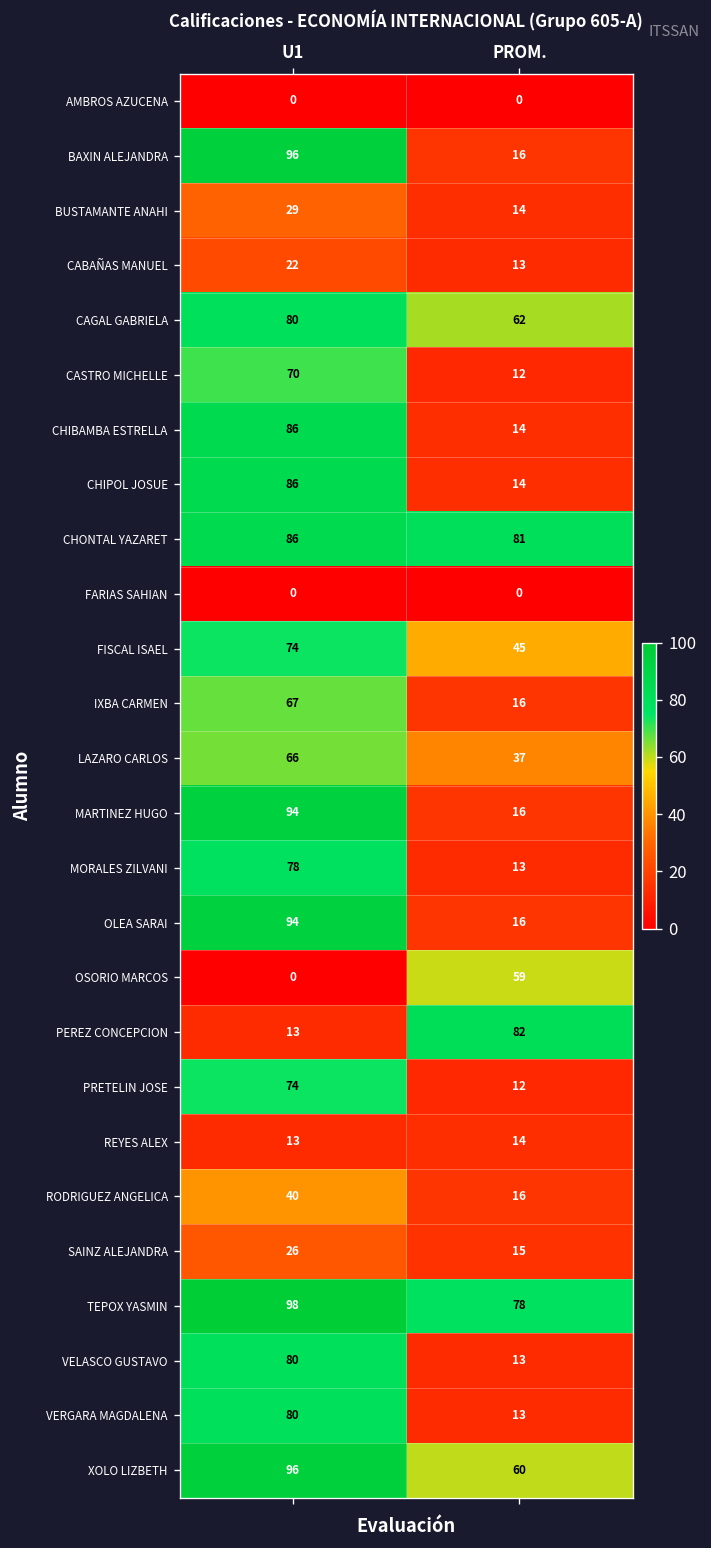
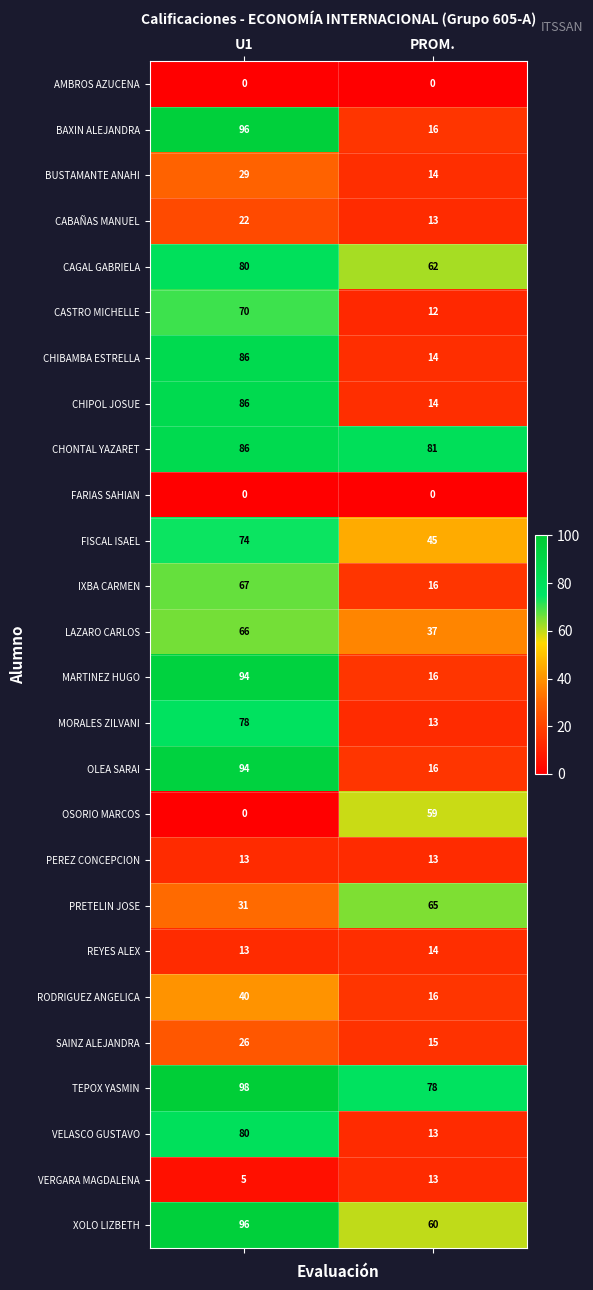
  {
    "AMBROS AZUCENA": {
      "U1": 0,
      "PROM.": 0
    },
    "BAXIN ALEJANDRA": {
      "U1": 96,
      "PROM.": 16
    },
    "BUSTAMANTE ANAHI": {
      "U1": 29,
      "PROM.": 14
    },
    "CABAÑAS MANUEL": {
      "U1": 22,
      "PROM.": 13
    },
    "CAGAL GABRIELA": {
      "U1": 80,
      "PROM.": 62
    },
    "CASTRO MICHELLE": {
      "U1": 70,
      "PROM.": 12
    },
    "CHIBAMBA ESTRELLA": {
      "U1": 86,
      "PROM.": 14
    },
    "CHIPOL JOSUE": {
      "U1": 86,
      "PROM.": 14
    },
    "CHONTAL YAZARET": {
      "U1": 86,
      "PROM.": 81
    },
    "FARIAS SAHIAN": {
      "U1": 0,
      "PROM.": 0
    },
    "FISCAL ISAEL": {
      "U1": 74,
      "PROM.": 45
    },
    "IXBA CARMEN": {
      "U1": 67,
      "PROM.": 16
    },
    "LAZARO CARLOS": {
      "U1": 66,
      "PROM.": 37
    },
    "MARTINEZ HUGO": {
      "U1": 94,
      "PROM.": 16
    },
    "MORALES ZILVANI": {
      "U1": 78,
      "PROM.": 13
    },
    "OLEA SARAI": {
      "U1": 94,
      "PROM.": 16
    },
    "OSORIO MARCOS": {
      "U1": 0,
      "PROM.": 59
    },
    "PEREZ CONCEPCION": {
      "U1": 13,
-     "PROM.": 82
+     "PROM.": 13
    },
    "PRETELIN JOSE": {
-     "U1": 74,
-     "PROM.": 12
+     "U1": 31,
+     "PROM.": 65
    },
    "REYES ALEX": {
      "U1": 13,
      "PROM.": 14
    },
    "RODRIGUEZ ANGELICA": {
      "U1": 40,
      "PROM.": 16
    },
    "SAINZ ALEJANDRA": {
      "U1": 26,
      "PROM.": 15
    },
    "TEPOX YASMIN": {
      "U1": 98,
      "PROM.": 78
    },
    "VELASCO GUSTAVO": {
      "U1": 80,
      "PROM.": 13
    },
    "VERGARA MAGDALENA": {
-     "U1": 80,
+     "U1": 5,
      "PROM.": 13
    },
    "XOLO LIZBETH": {
      "U1": 96,
      "PROM.": 60
    }
  }
